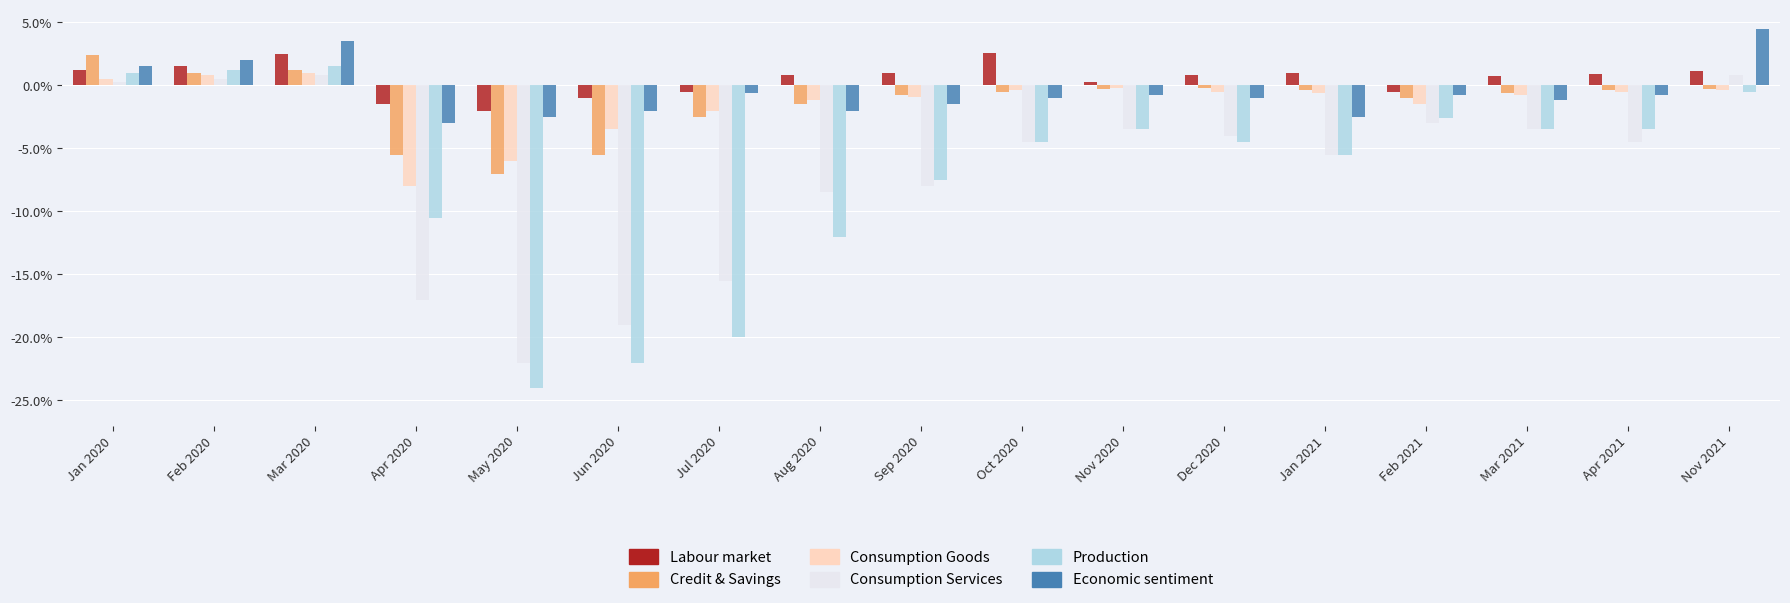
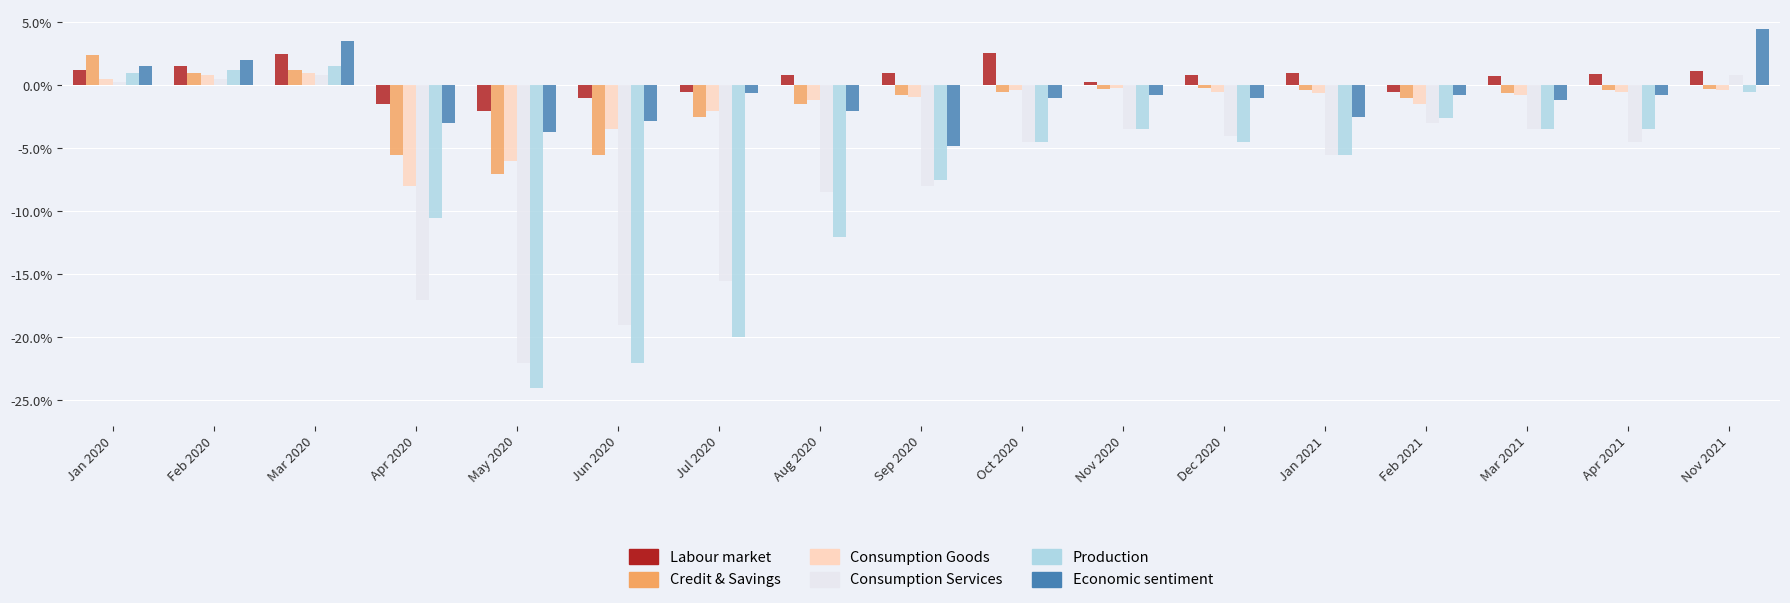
  {
    "Labour market": {
      "Jan 2020": "1.2%",
      "Feb 2020": "1.5%",
      "Mar 2020": "2.5%",
      "Apr 2020": "-1.5%",
      "May 2020": "-2.0%",
      "Jun 2020": "-1.0%",
      "Jul 2020": "-0.5%",
      "Aug 2020": "0.8%",
      "Sep 2020": "1.0%",
      "Oct 2020": "2.6%",
      "Nov 2020": "0.3%",
      "Dec 2020": "0.8%",
      "Jan 2021": "1.0%",
      "Feb 2021": "-0.5%",
      "Mar 2021": "0.7%",
      "Apr 2021": "0.9%",
      "Nov 2021": "1.1%"
    },
    "Credit & Savings": {
      "Jan 2020": "2.4%",
      "Feb 2020": "1.0%",
      "Mar 2020": "1.2%",
      "Apr 2020": "-5.5%",
      "May 2020": "-7.0%",
      "Jun 2020": "-5.5%",
      "Jul 2020": "-2.5%",
      "Aug 2020": "-1.5%",
      "Sep 2020": "-0.8%",
      "Oct 2020": "-0.5%",
      "Nov 2020": "-0.3%",
      "Dec 2020": "-0.2%",
      "Jan 2021": "-0.4%",
      "Feb 2021": "-1.0%",
      "Mar 2021": "-0.6%",
      "Apr 2021": "-0.4%",
      "Nov 2021": "-0.3%"
    },
    "Production": {
      "Jan 2020": "1.0%",
      "Feb 2020": "1.2%",
      "Mar 2020": "1.5%",
      "Apr 2020": "-10.5%",
      "May 2020": "-24.0%",
      "Jun 2020": "-22.0%",
      "Jul 2020": "-20.0%",
      "Aug 2020": "-12.0%",
      "Sep 2020": "-7.5%",
      "Oct 2020": "-4.5%",
      "Nov 2020": "-3.5%",
      "Dec 2020": "-4.5%",
      "Jan 2021": "-5.5%",
      "Feb 2021": "-2.6%",
      "Mar 2021": "-3.5%",
      "Apr 2021": "-3.5%",
      "Nov 2021": "-0.5%"
    },
    "Economic sentiment": {
      "Jan 2020": "1.5%",
      "Feb 2020": "2.0%",
      "Mar 2020": "3.5%",
      "Apr 2020": "-3.0%",
-     "May 2020": "-2.5%",
-     "Jun 2020": "-2.0%",
+     "May 2020": "-3.7%",
+     "Jun 2020": "-2.8%",
      "Jul 2020": "-0.6%",
      "Aug 2020": "-2.0%",
-     "Sep 2020": "-1.5%",
+     "Sep 2020": "-4.8%",
      "Oct 2020": "-1.0%",
      "Nov 2020": "-0.8%",
      "Dec 2020": "-1.0%",
      "Jan 2021": "-2.5%",
      "Feb 2021": "-0.8%",
      "Mar 2021": "-1.2%",
      "Apr 2021": "-0.8%",
      "Nov 2021": "4.5%"
    }
  }
